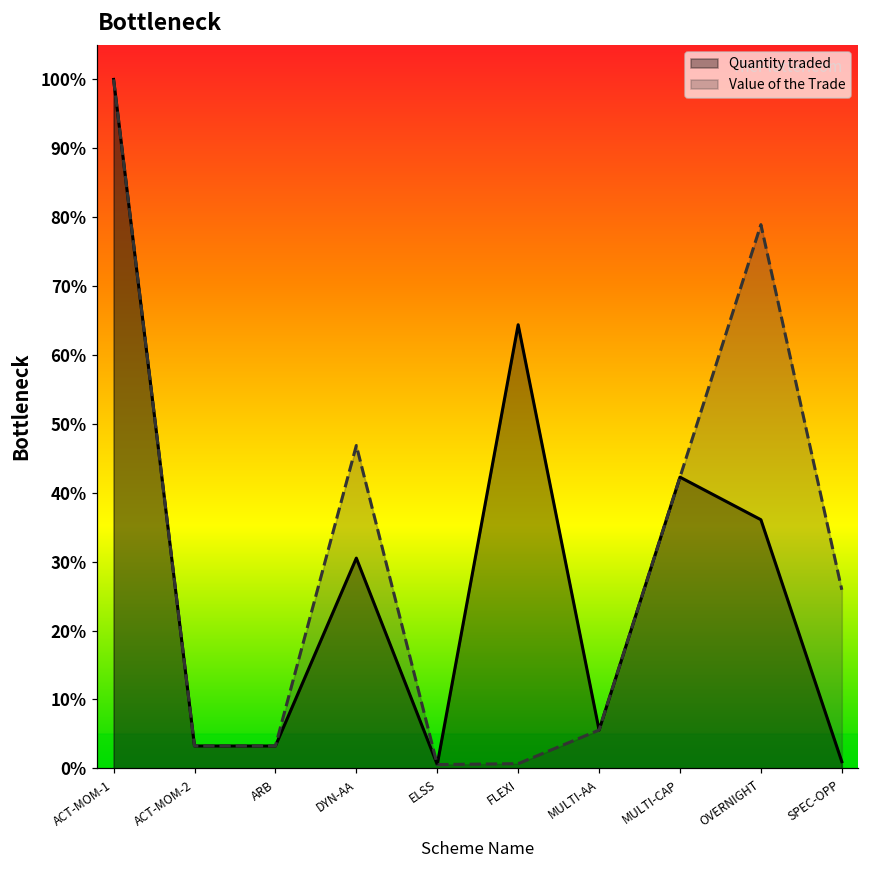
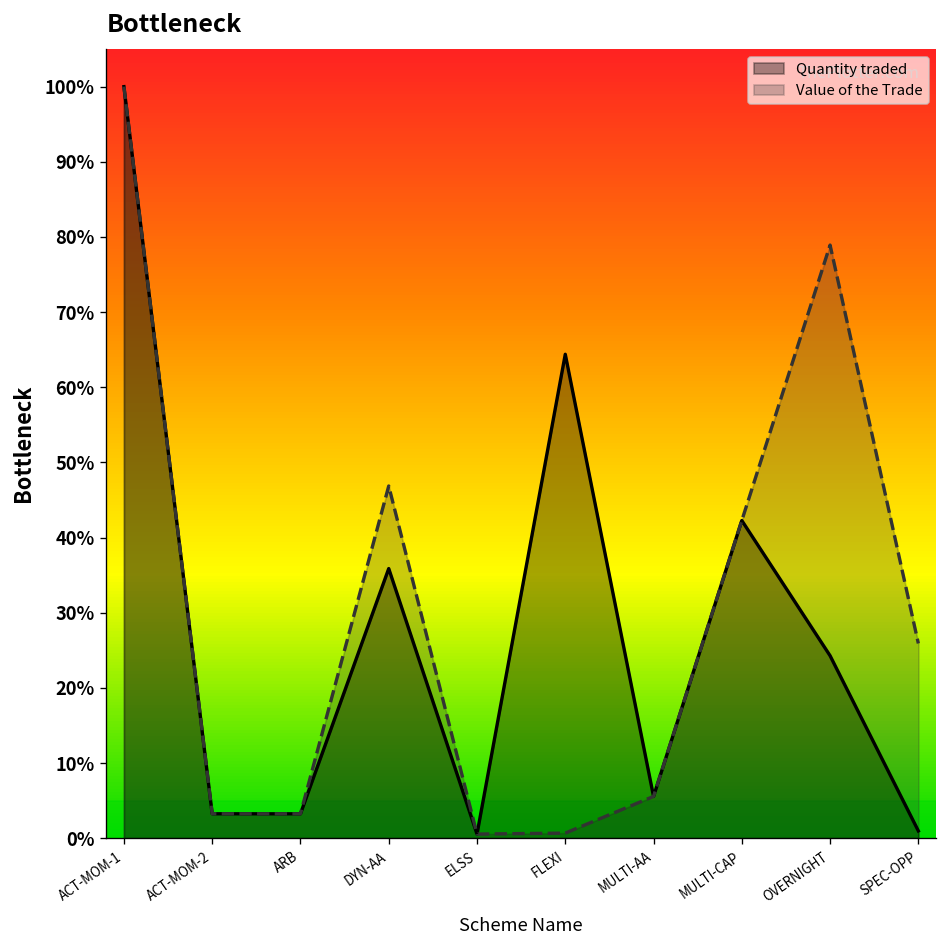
  {
    "Quantity traded": {
-     "DYN-AA": "31%",
+     "DYN-AA": "36%",
      "FLEXI": "64%",
-     "OVERNIGHT": "36%"
+     "OVERNIGHT": "24%"
    },
    "Value of the Trade": {
      "DYN-AA": "47%",
      "OVERNIGHT": "79%",
      "SPEC-OPP": "26%"
    }
  }
